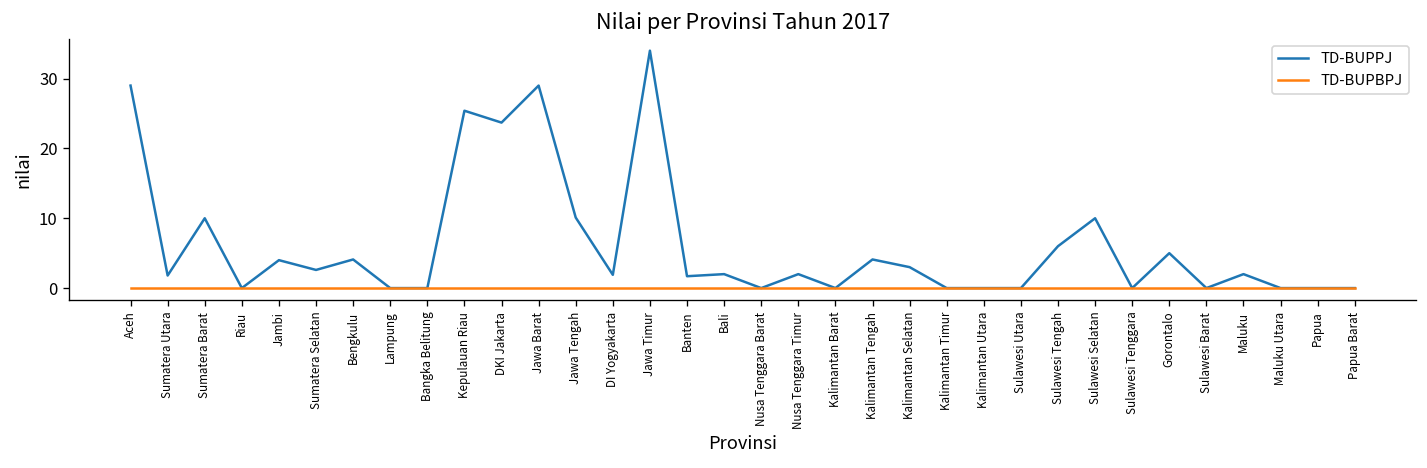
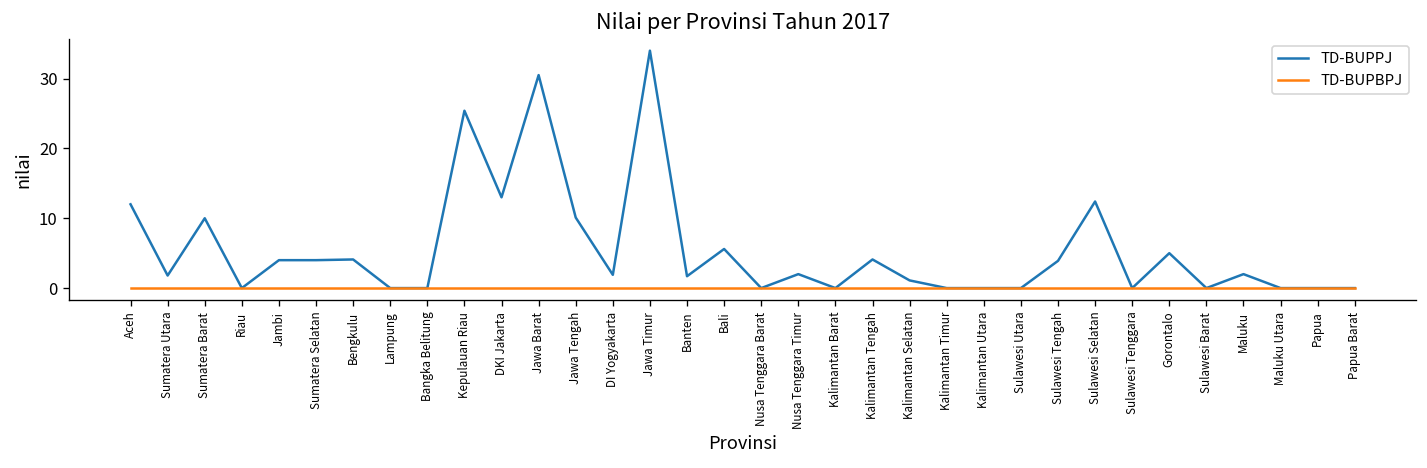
  {
    "TD-BUPPJ": {
-     "Aceh": 29,
+     "Aceh": 12,
      "Sumatera Utara": 2,
      "Sumatera Barat": 10,
      "Jambi": 4,
-     "Sumatera Selatan": 3,
+     "Sumatera Selatan": 4,
      "Bengkulu": 4,
      "Kepulauan Riau": 25,
-     "DKI Jakarta": 24,
-     "Jawa Barat": 29,
+     "DKI Jakarta": 13,
+     "Jawa Barat": 31,
      "Jawa Tengah": 10,
      "DI Yogyakarta": 2,
      "Jawa Timur": 34,
      "Banten": 2,
-     "Bali": 2,
+     "Bali": 6,
      "Nusa Tenggara Timur": 2,
      "Kalimantan Tengah": 4,
-     "Kalimantan Selatan": 3,
-     "Sulawesi Tengah": 6,
-     "Sulawesi Selatan": 10,
+     "Kalimantan Selatan": 1,
+     "Sulawesi Tengah": 4,
+     "Sulawesi Selatan": 12,
      "Gorontalo": 5,
      "Maluku": 2
    },
    "TD-BUPBPJ": {
      "Aceh": 0,
      "Sumatera Utara": 0,
      "Sumatera Barat": 0,
      "Jambi": 0,
      "Sumatera Selatan": 0,
      "Bengkulu": 0,
      "Kepulauan Riau": 0,
      "DKI Jakarta": 0,
      "Jawa Barat": 0,
      "Jawa Tengah": 0,
      "DI Yogyakarta": 0,
      "Jawa Timur": 0,
      "Banten": 0,
      "Bali": 0,
      "Nusa Tenggara Timur": 0,
      "Kalimantan Tengah": 0,
      "Kalimantan Selatan": 0,
      "Sulawesi Tengah": 0,
      "Sulawesi Selatan": 0,
      "Gorontalo": 0,
      "Maluku": 0
    }
  }
